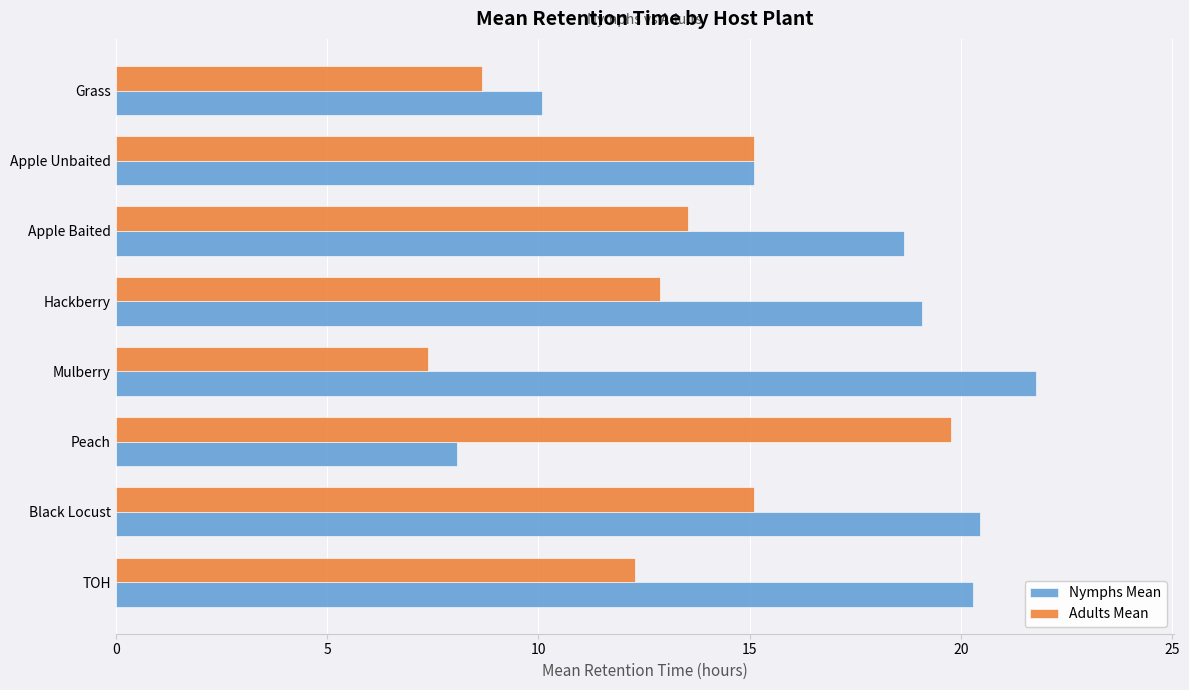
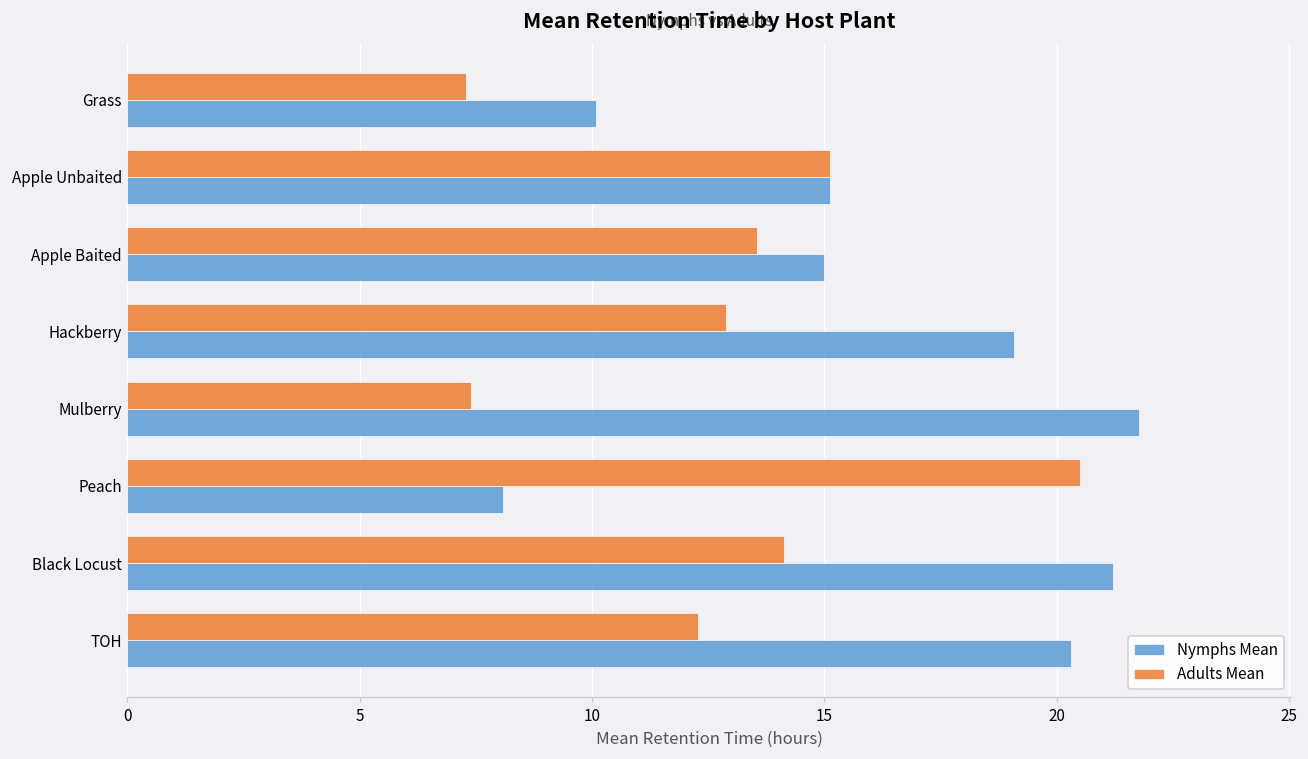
  {
    "Nymphs Mean": {
      "Grass": 10.1,
      "Apple Unbaited": 15.1,
-     "Apple Baited": 18.7,
+     "Apple Baited": 15.0,
      "Hackberry": 19.1,
      "Mulberry": 21.8,
      "Peach": 8.1,
-     "Black Locust": 20.4,
+     "Black Locust": 21.2,
      "TOH": 20.3
    },
    "Adults Mean": {
-     "Grass": 8.7,
+     "Grass": 7.3,
      "Apple Unbaited": 15.1,
      "Apple Baited": 13.6,
      "Hackberry": 12.9,
      "Mulberry": 7.4,
-     "Peach": 19.8,
-     "Black Locust": 15.1,
+     "Peach": 20.5,
+     "Black Locust": 14.1,
      "TOH": 12.3
    }
  }
